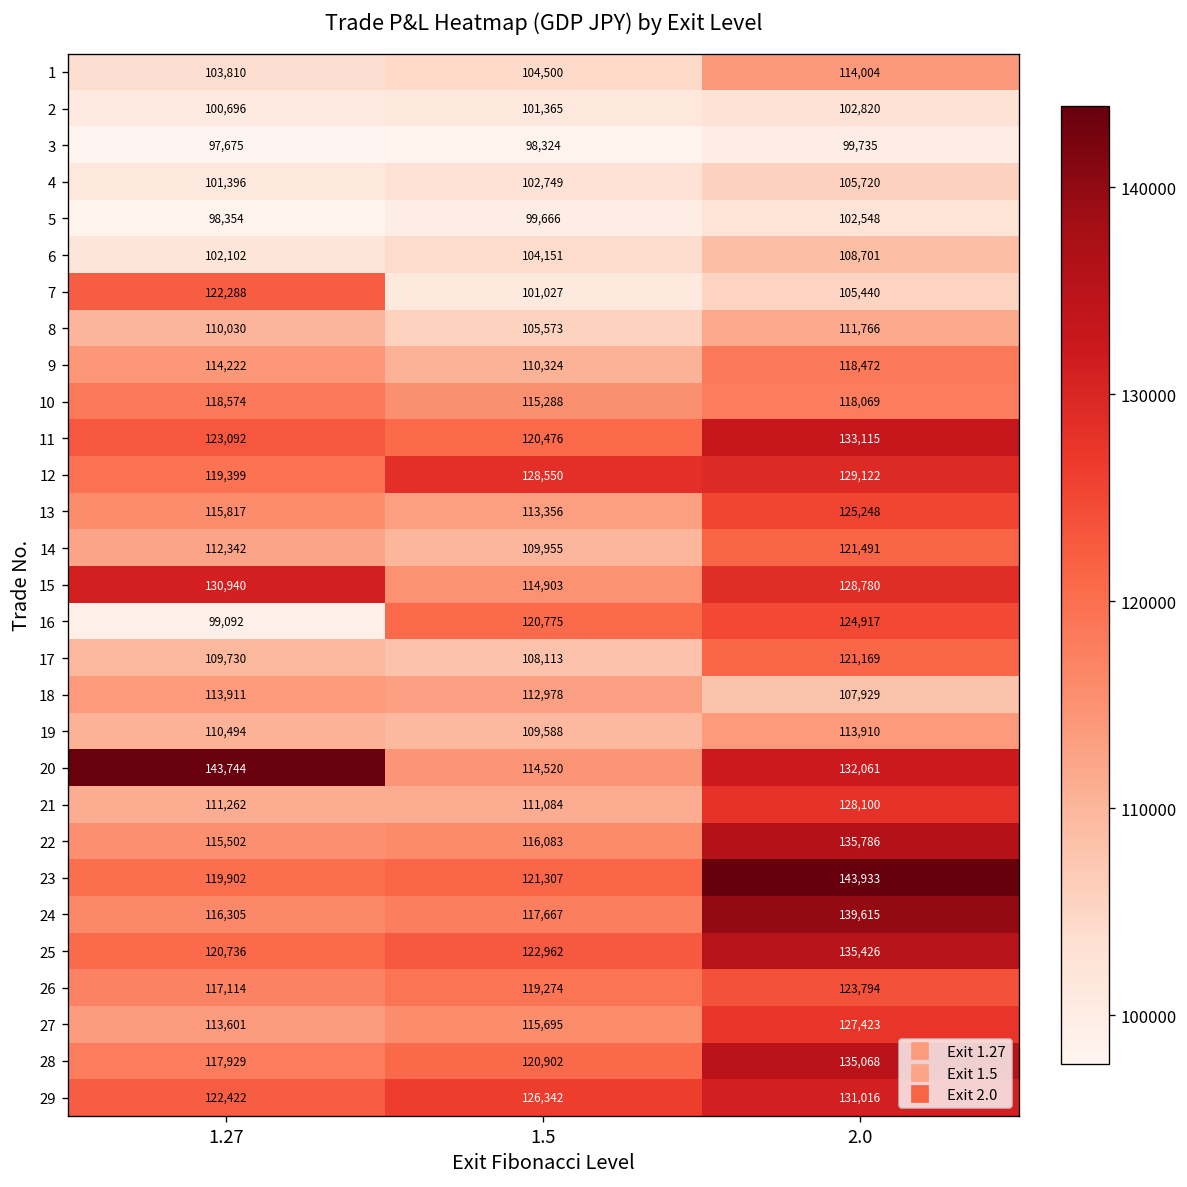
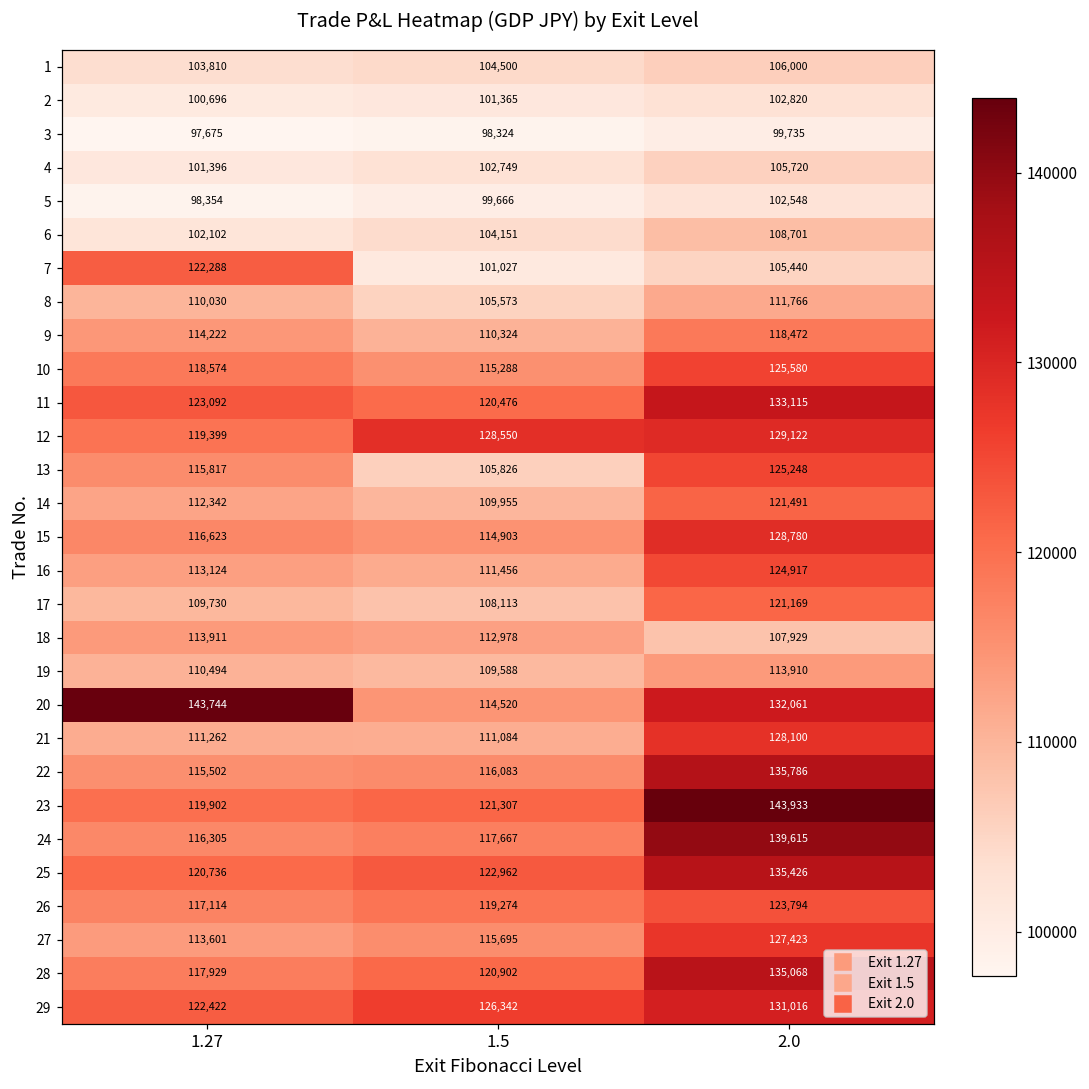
  {
    "1": {
      "1.27": "103,810",
      "1.5": "104,500",
-     "2.0": "114,004"
+     "2.0": "106,000"
    },
    "2": {
      "1.27": "100,696",
      "1.5": "101,365",
      "2.0": "102,820"
    },
    "3": {
      "1.27": "97,675",
      "1.5": "98,324",
      "2.0": "99,735"
    },
    "4": {
      "1.27": "101,396",
      "1.5": "102,749",
      "2.0": "105,720"
    },
    "5": {
      "1.27": "98,354",
      "1.5": "99,666",
      "2.0": "102,548"
    },
    "6": {
      "1.27": "102,102",
      "1.5": "104,151",
      "2.0": "108,701"
    },
    "7": {
      "1.27": "122,288",
      "1.5": "101,027",
      "2.0": "105,440"
    },
    "8": {
      "1.27": "110,030",
      "1.5": "105,573",
      "2.0": "111,766"
    },
    "9": {
      "1.27": "114,222",
      "1.5": "110,324",
      "2.0": "118,472"
    },
    "10": {
      "1.27": "118,574",
      "1.5": "115,288",
-     "2.0": "118,069"
+     "2.0": "125,580"
    },
    "11": {
      "1.27": "123,092",
      "1.5": "120,476",
      "2.0": "133,115"
    },
    "12": {
      "1.27": "119,399",
      "1.5": "128,550",
      "2.0": "129,122"
    },
    "13": {
      "1.27": "115,817",
-     "1.5": "113,356",
+     "1.5": "105,826",
      "2.0": "125,248"
    },
    "14": {
      "1.27": "112,342",
      "1.5": "109,955",
      "2.0": "121,491"
    },
    "15": {
-     "1.27": "130,940",
+     "1.27": "116,623",
      "1.5": "114,903",
      "2.0": "128,780"
    },
    "16": {
-     "1.27": "99,092",
-     "1.5": "120,775",
+     "1.27": "113,124",
+     "1.5": "111,456",
      "2.0": "124,917"
    },
    "17": {
      "1.27": "109,730",
      "1.5": "108,113",
      "2.0": "121,169"
    },
    "18": {
      "1.27": "113,911",
      "1.5": "112,978",
      "2.0": "107,929"
    },
    "19": {
      "1.27": "110,494",
      "1.5": "109,588",
      "2.0": "113,910"
    },
    "20": {
      "1.27": "143,744",
      "1.5": "114,520",
      "2.0": "132,061"
    },
    "21": {
      "1.27": "111,262",
      "1.5": "111,084",
      "2.0": "128,100"
    },
    "22": {
      "1.27": "115,502",
      "1.5": "116,083",
      "2.0": "135,786"
    },
    "23": {
      "1.27": "119,902",
      "1.5": "121,307",
      "2.0": "143,933"
    },
    "24": {
      "1.27": "116,305",
      "1.5": "117,667",
      "2.0": "139,615"
    },
    "25": {
      "1.27": "120,736",
      "1.5": "122,962",
      "2.0": "135,426"
    },
    "26": {
      "1.27": "117,114",
      "1.5": "119,274",
      "2.0": "123,794"
    },
    "27": {
      "1.27": "113,601",
      "1.5": "115,695",
      "2.0": "127,423"
    },
    "28": {
      "1.27": "117,929",
      "1.5": "120,902",
      "2.0": "135,068"
    },
    "29": {
      "1.27": "122,422",
      "1.5": "126,342",
      "2.0": "131,016"
    }
  }
